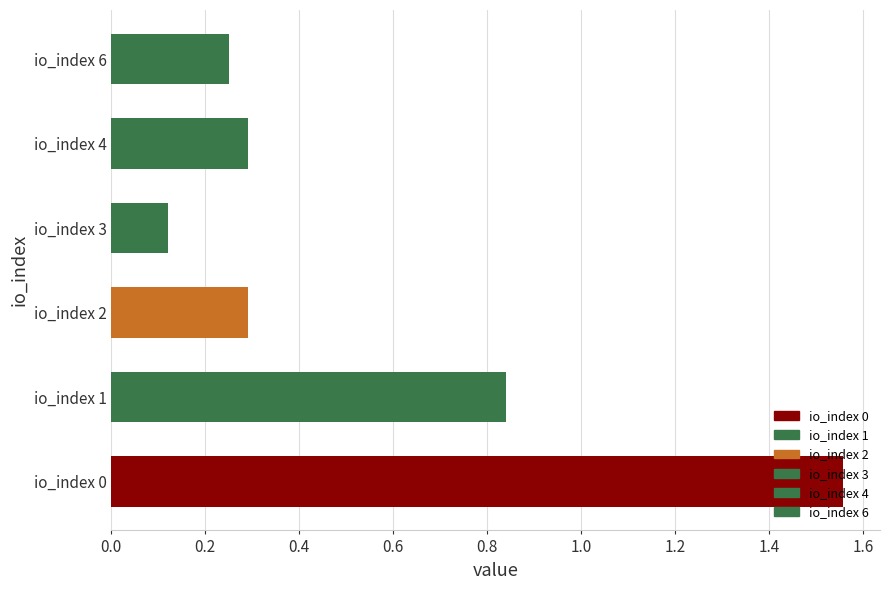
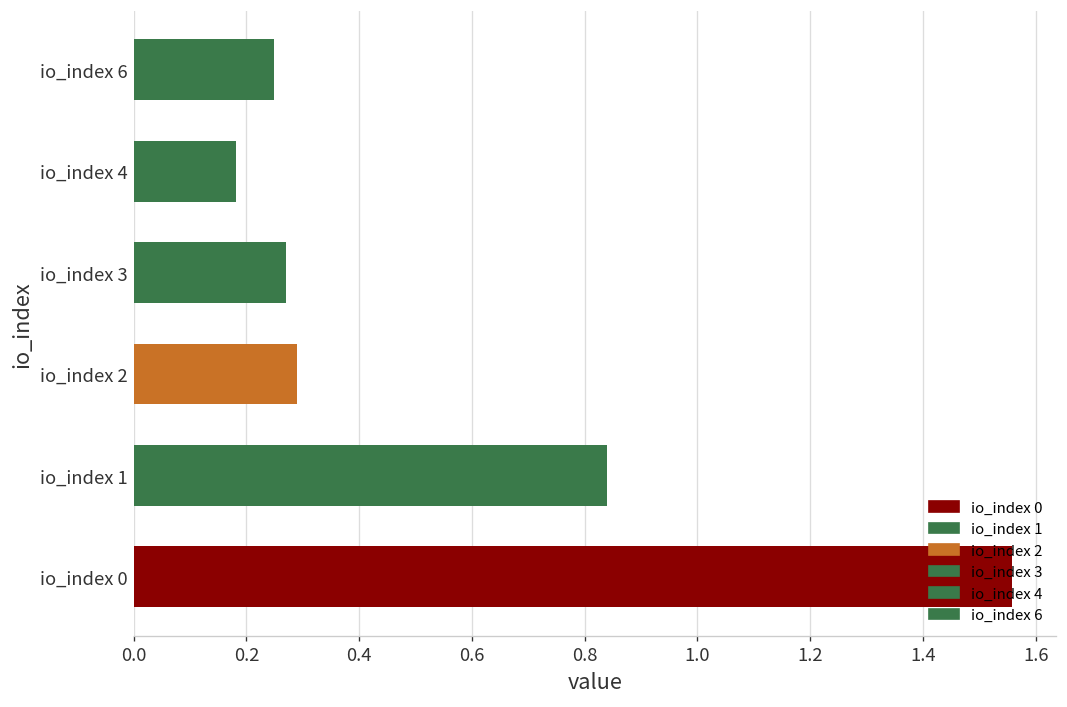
  {
    "io_index 6": 0.25,
-   "io_index 4": 0.29,
-   "io_index 3": 0.12,
+   "io_index 4": 0.18,
+   "io_index 3": 0.27,
    "io_index 2": 0.29,
    "io_index 1": 0.84,
    "io_index 0": 1.56
  }
